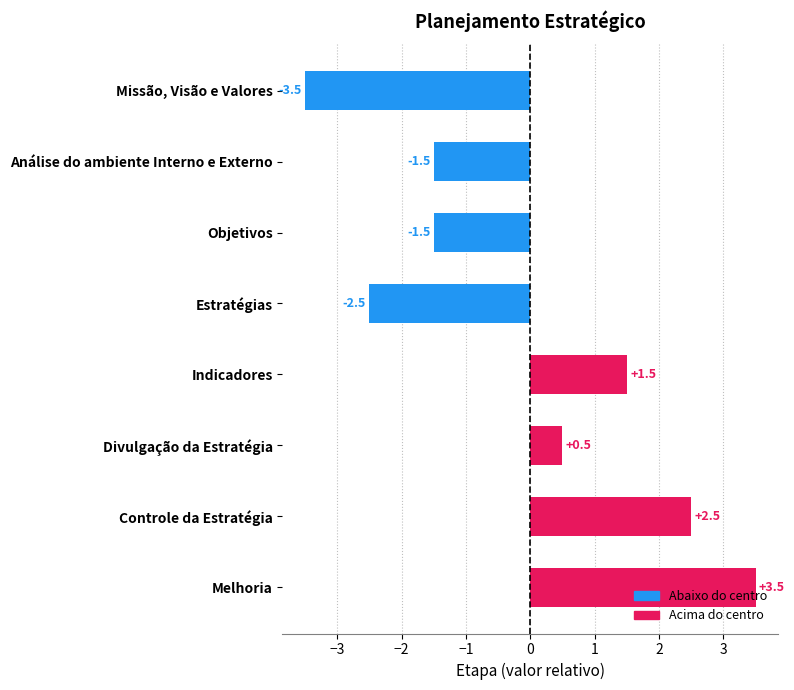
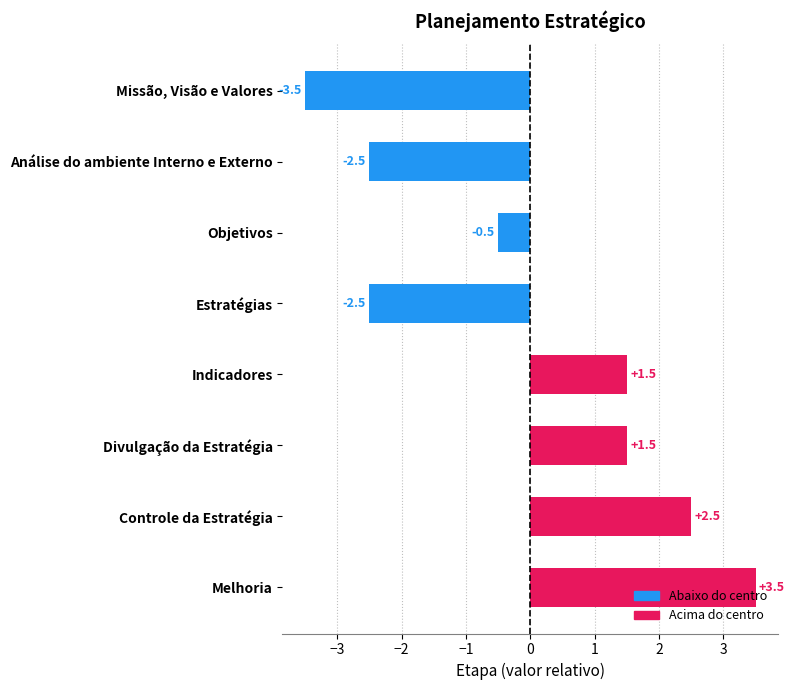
  {
    "Missão, Visão e Valores": "-3.5",
-   "Análise do ambiente Interno e Externo": "-1.5",
-   "Objetivos": "-1.5",
+   "Análise do ambiente Interno e Externo": "-2.5",
+   "Objetivos": "-0.5",
    "Estratégias": "-2.5",
    "Indicadores": "+1.5",
-   "Divulgação da Estratégia": "+0.5",
+   "Divulgação da Estratégia": "+1.5",
    "Controle da Estratégia": "+2.5",
    "Melhoria": "+3.5"
  }
